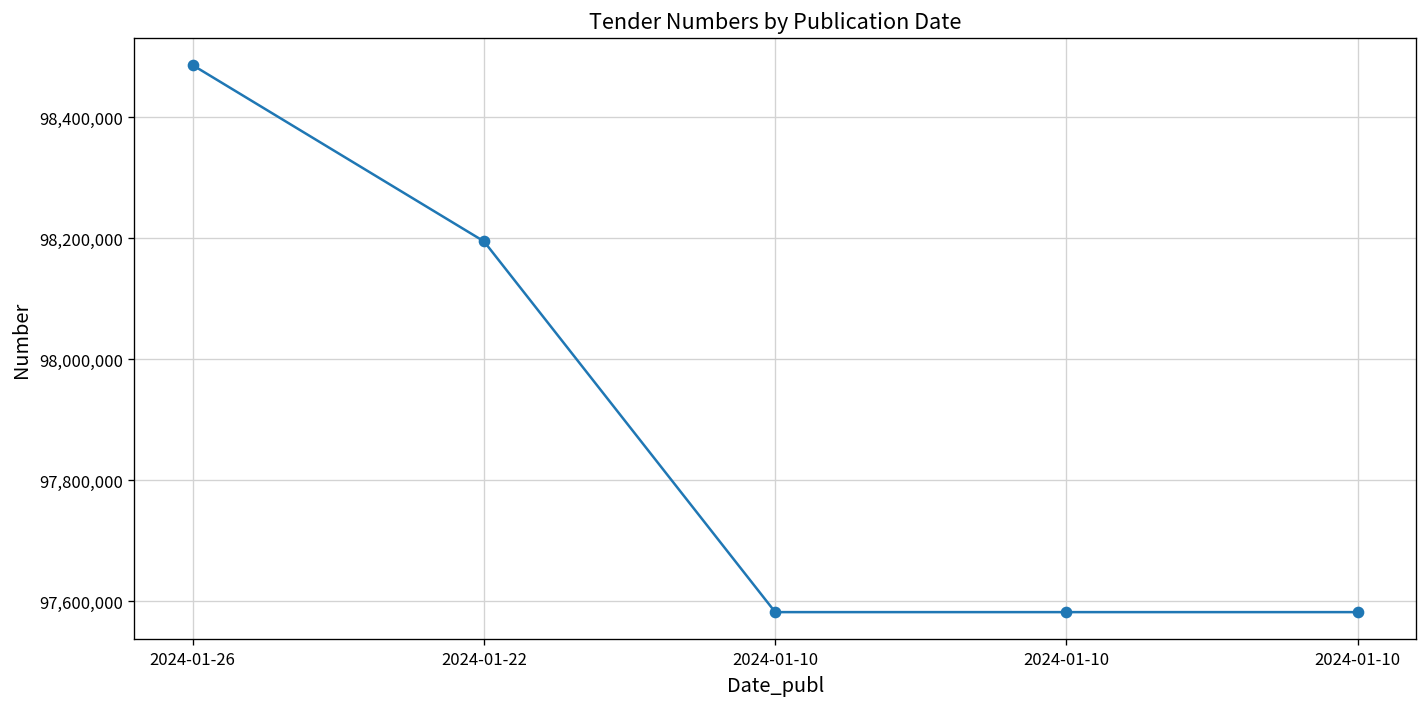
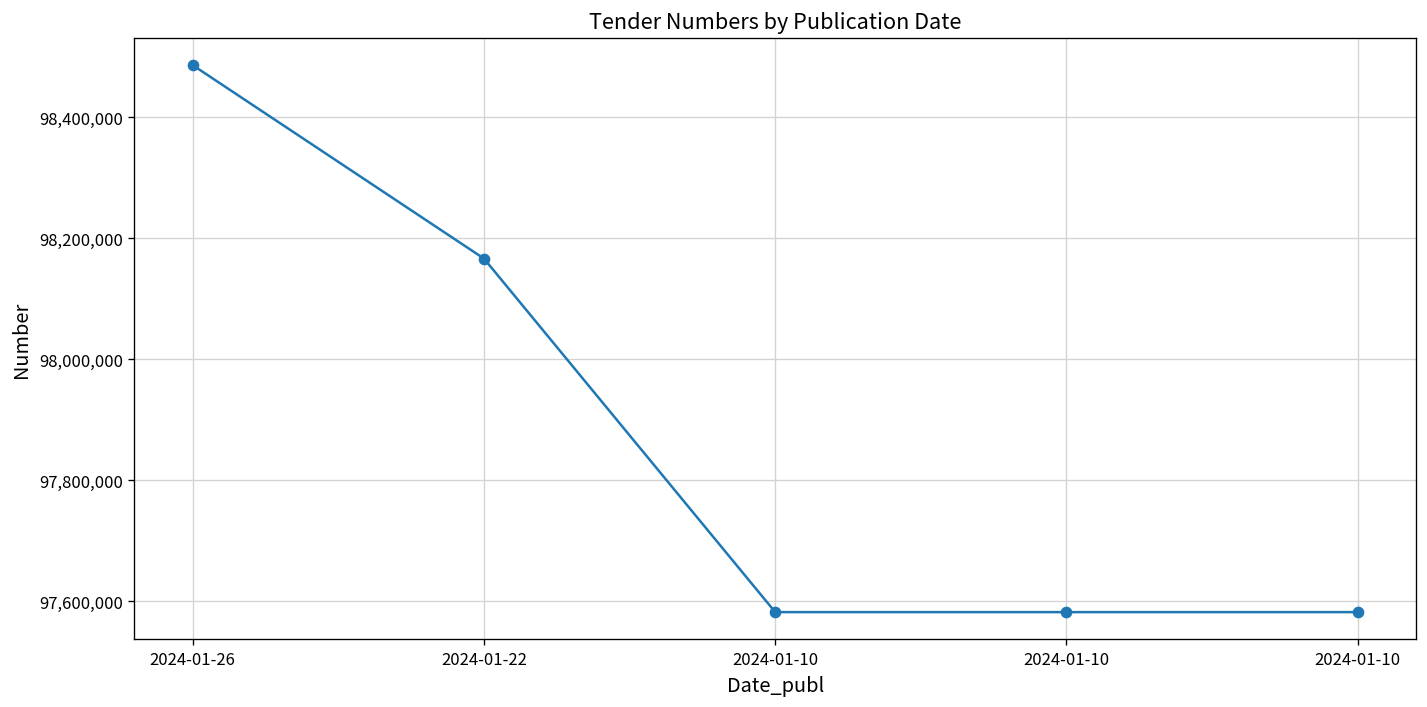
  {
    "2024-01-26": "98,490,000",
-   "2024-01-22": "98,200,000"
+   "2024-01-22": "98,170,000"
  }
